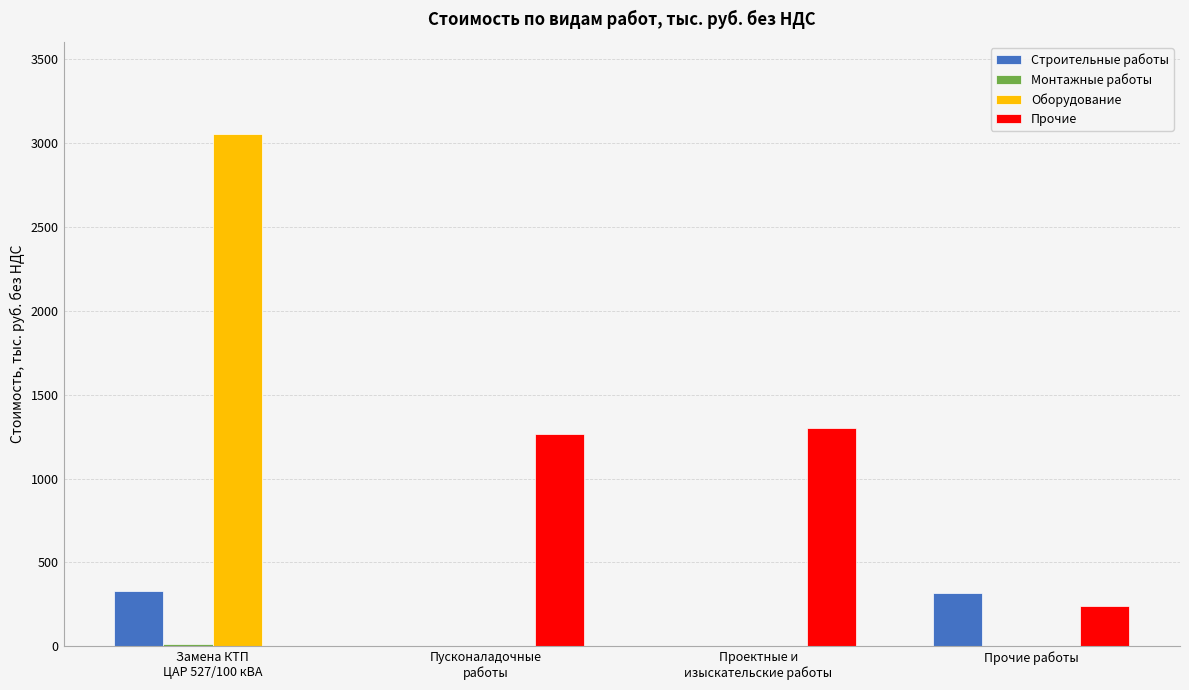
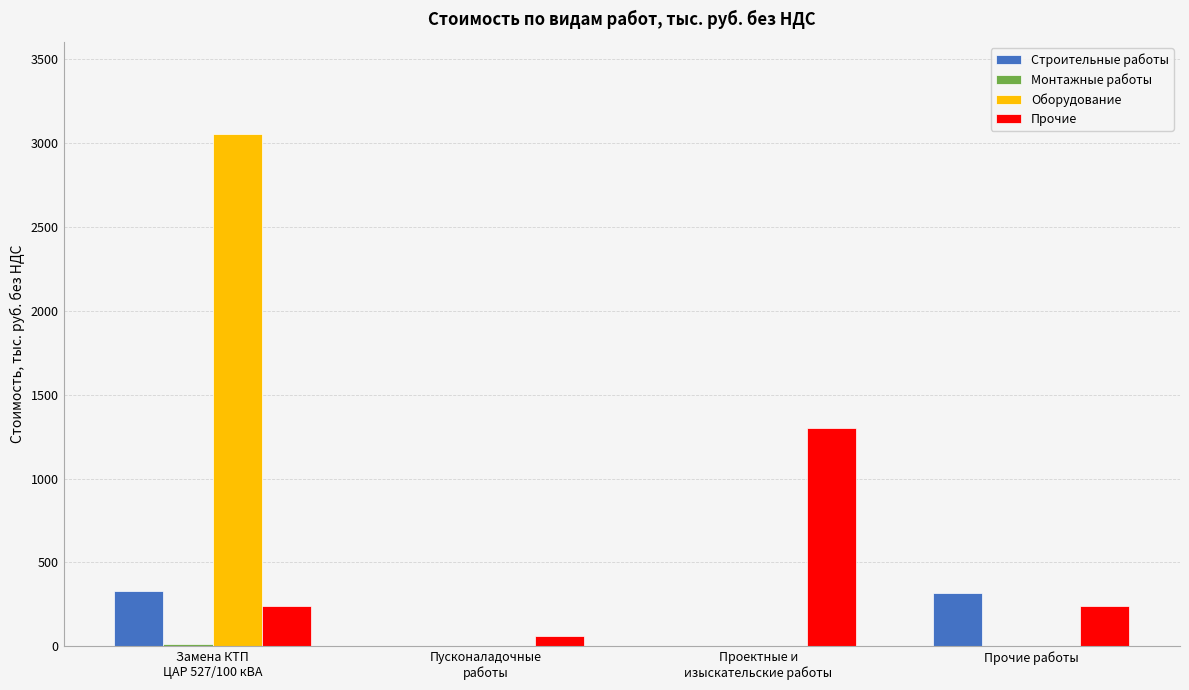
  {
    "Строительные работы": {
      "Замена КТП ЦАР 527/100 кВА": 330,
      "Пусконаладочные работы": 0,
      "Проектные и изыскательские работы": 0,
      "Прочие работы": 320
    },
    "Монтажные работы": {
      "Пусконаладочные работы": 0,
      "Проектные и изыскательские работы": 0,
      "Прочие работы": 0
    },
    "Оборудование": {
      "Замена КТП ЦАР 527/100 кВА": 3050,
      "Пусконаладочные работы": 0,
      "Проектные и изыскательские работы": 0,
      "Прочие работы": 0
    },
    "Прочие": {
-     "Замена КТП ЦАР 527/100 кВА": 0,
-     "Пусконаладочные работы": 1270,
+     "Замена КТП ЦАР 527/100 кВА": 240,
+     "Пусконаладочные работы": 60,
      "Проектные и изыскательские работы": 1300,
      "Прочие работы": 240
    }
  }
